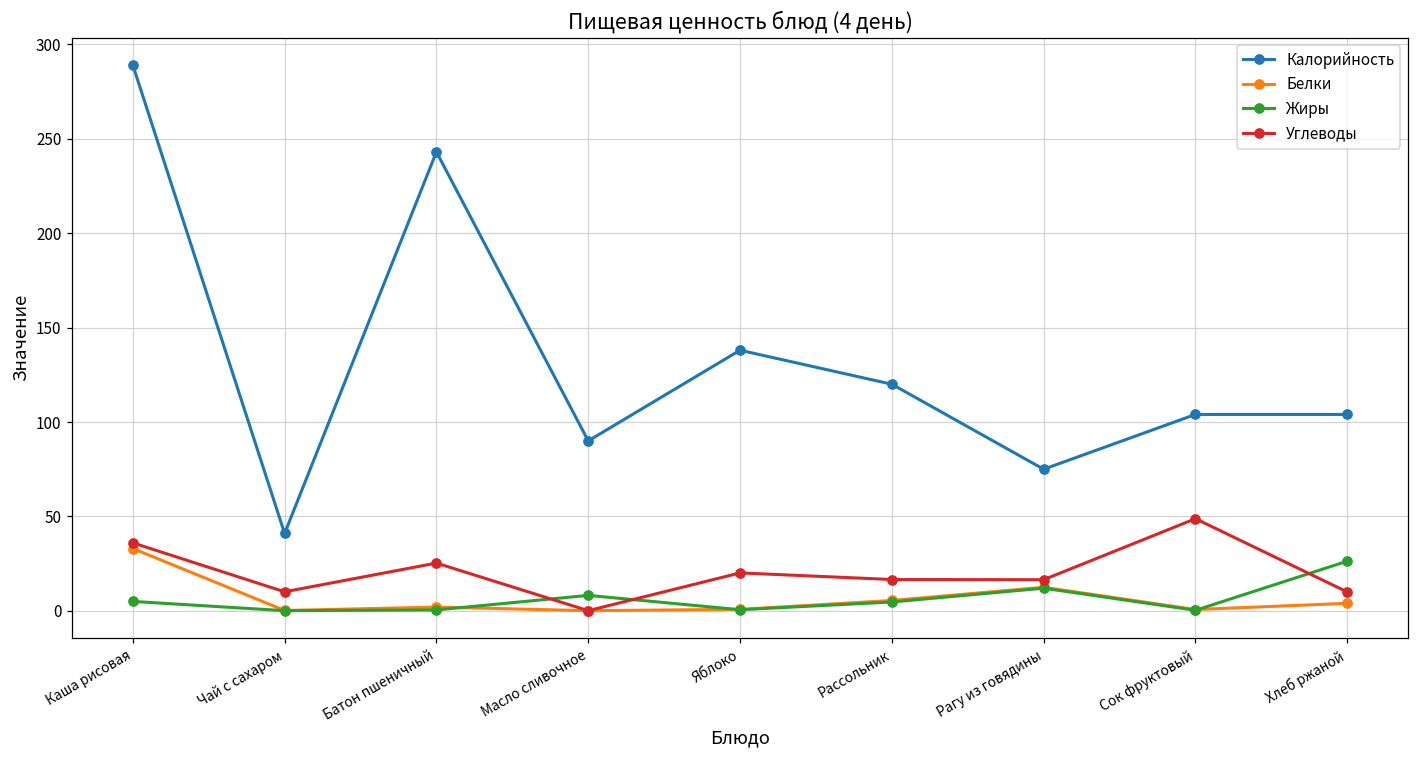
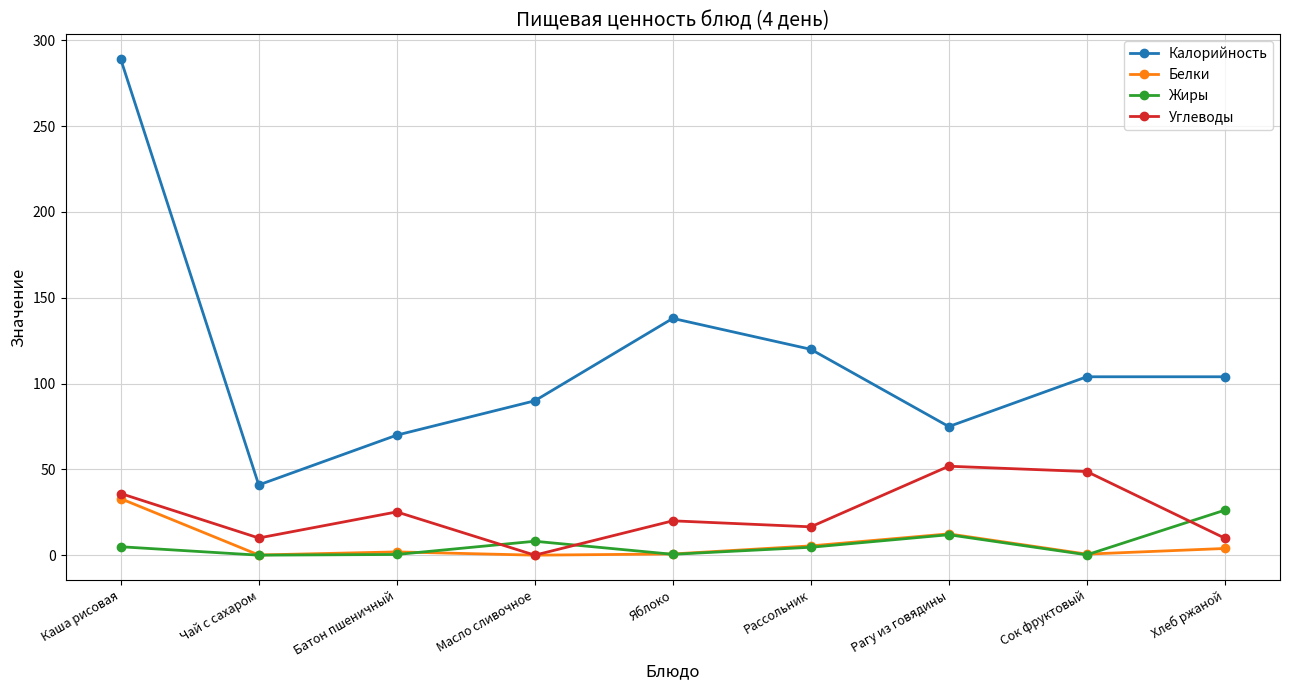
  {
    "Калорийность": {
      "Каша рисовая": 289,
      "Чай с сахаром": 41,
-     "Батон пшеничный": 243,
+     "Батон пшеничный": 70,
      "Масло сливочное": 90,
      "Яблоко": 138,
      "Рассольник": 120,
      "Рагу из говядины": 75,
      "Сок фруктовый": 104,
      "Хлеб ржаной": 104
    },
    "Белки": {
      "Каша рисовая": 33,
      "Батон пшеничный": 2,
      "Хлеб ржаной": 4
    },
    "Жиры": {
      "Каша рисовая": 5,
      "Батон пшеничный": 1,
      "Масло сливочное": 8,
      "Хлеб ржаной": 26
    },
    "Углеводы": {
      "Каша рисовая": 36,
      "Чай с сахаром": 10,
      "Батон пшеничный": 25,
      "Яблоко": 20,
      "Рассольник": 17,
-     "Рагу из говядины": 17,
+     "Рагу из говядины": 52,
      "Сок фруктовый": 49,
      "Хлеб ржаной": 10
    }
  }
